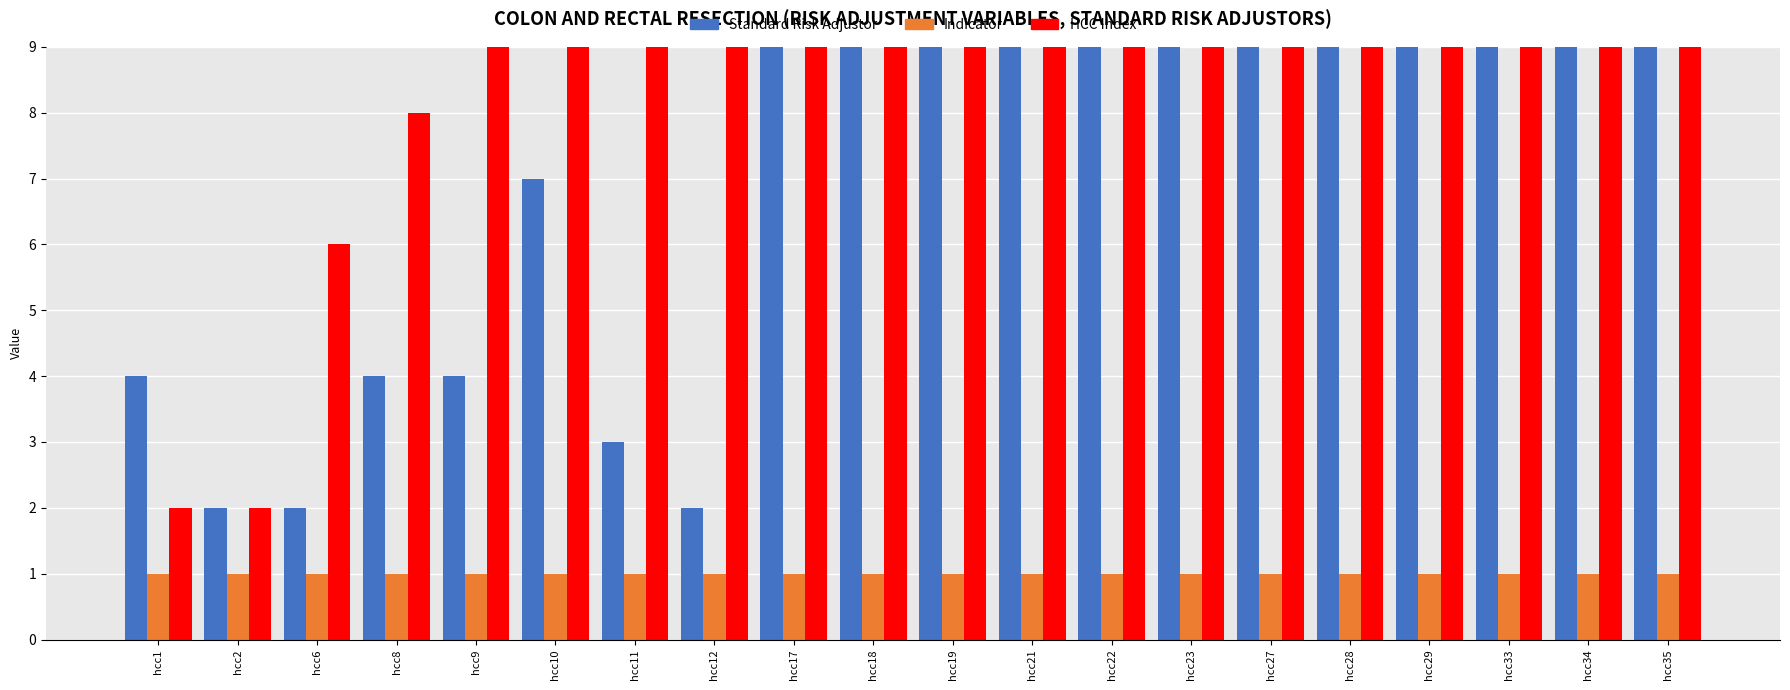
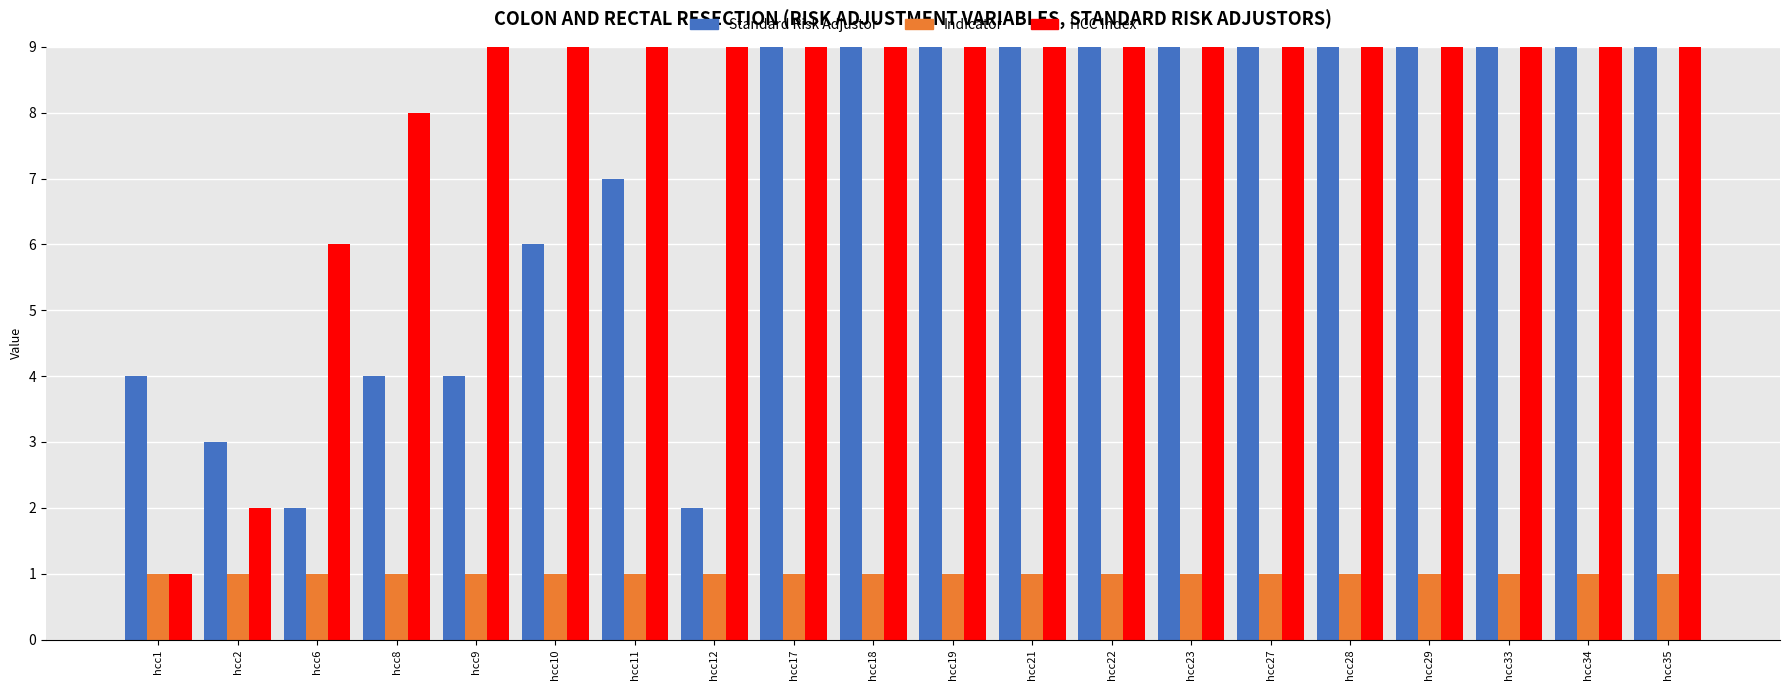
  {
    "Standard Risk Adjustor": {
      "hcc1": 4,
-     "hcc2": 2,
+     "hcc2": 3,
      "hcc6": 2,
      "hcc8": 4,
      "hcc9": 4,
-     "hcc10": 7,
-     "hcc11": 3,
+     "hcc10": 6,
+     "hcc11": 7,
      "hcc12": 2,
      "hcc17": 9
    },
    "Indicator": {
      "hcc1": 1,
      "hcc2": 1,
      "hcc6": 1,
      "hcc8": 1,
      "hcc9": 1,
      "hcc10": 1,
      "hcc11": 1,
      "hcc12": 1,
      "hcc17": 1,
      "hcc18": 1,
      "hcc19": 1,
      "hcc21": 1,
      "hcc22": 1,
      "hcc23": 1,
      "hcc27": 1,
      "hcc28": 1,
      "hcc29": 1,
      "hcc33": 1,
      "hcc34": 1,
      "hcc35": 1
    },
    "HCC Index": {
-     "hcc1": 2,
+     "hcc1": 1,
      "hcc2": 2,
      "hcc6": 6,
      "hcc8": 8,
      "hcc9": 9
    }
  }
